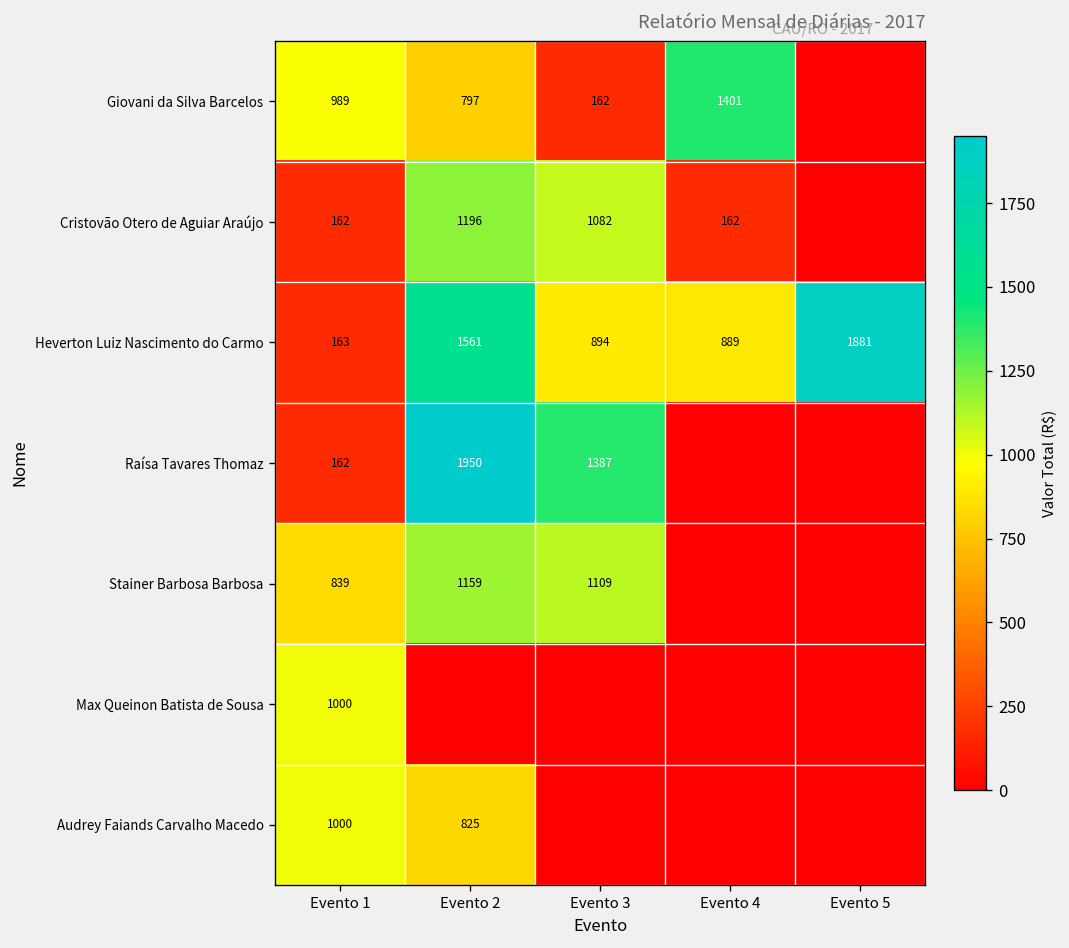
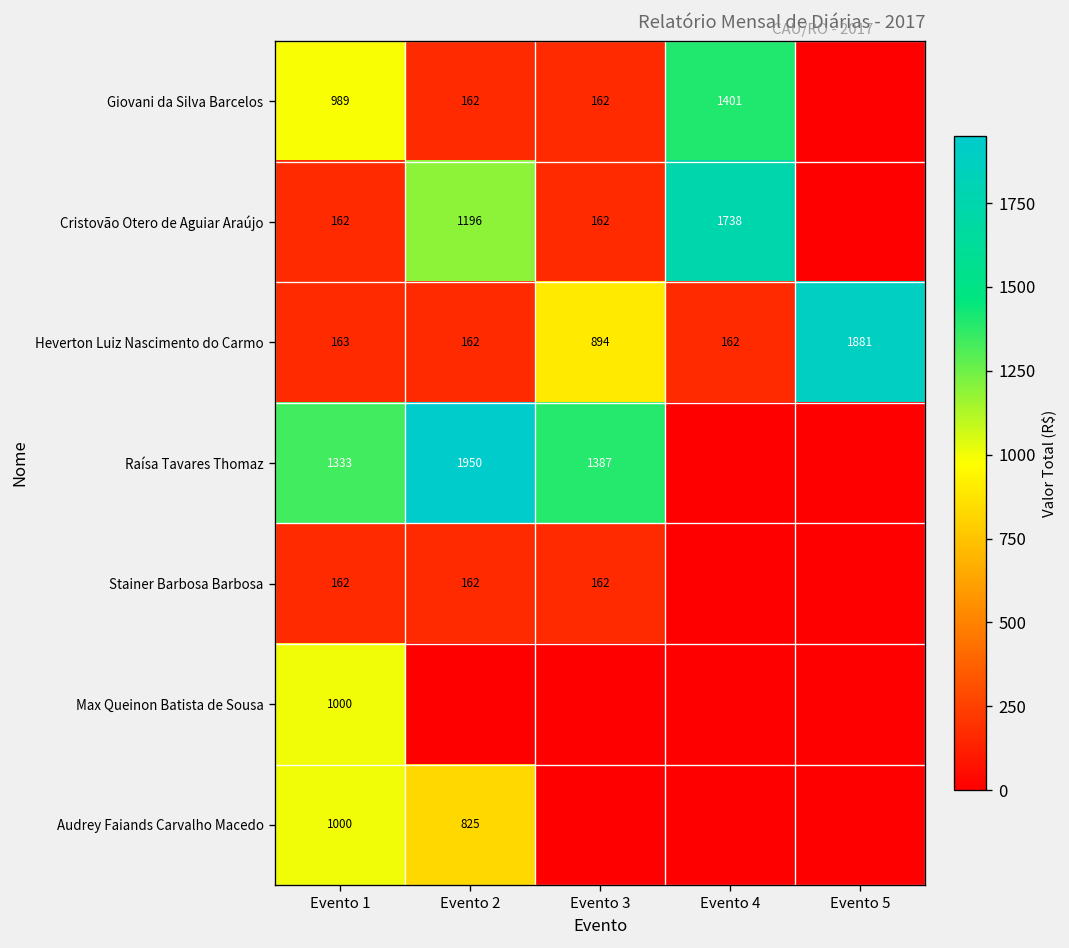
  {
    "Giovani da Silva Barcelos": {
      "Evento 1": 989,
-     "Evento 2": 797,
+     "Evento 2": 162,
      "Evento 3": 162,
      "Evento 4": 1401
    },
    "Cristovão Otero de Aguiar Araújo": {
      "Evento 1": 162,
      "Evento 2": 1196,
-     "Evento 3": 1082,
-     "Evento 4": 162
+     "Evento 3": 162,
+     "Evento 4": 1738
    },
    "Heverton Luiz Nascimento do Carmo": {
      "Evento 1": 163,
-     "Evento 2": 1561,
+     "Evento 2": 162,
      "Evento 3": 894,
-     "Evento 4": 889,
+     "Evento 4": 162,
      "Evento 5": 1881
    },
    "Raísa Tavares Thomaz": {
-     "Evento 1": 162,
+     "Evento 1": 1333,
      "Evento 2": 1950,
      "Evento 3": 1387
    },
    "Stainer Barbosa Barbosa": {
-     "Evento 1": 839,
-     "Evento 2": 1159,
-     "Evento 3": 1109
+     "Evento 1": 162,
+     "Evento 2": 162,
+     "Evento 3": 162
    },
    "Max Queinon Batista de Sousa": {
      "Evento 1": 1000
    },
    "Audrey Faiands Carvalho Macedo": {
      "Evento 1": 1000,
      "Evento 2": 825
    }
  }
